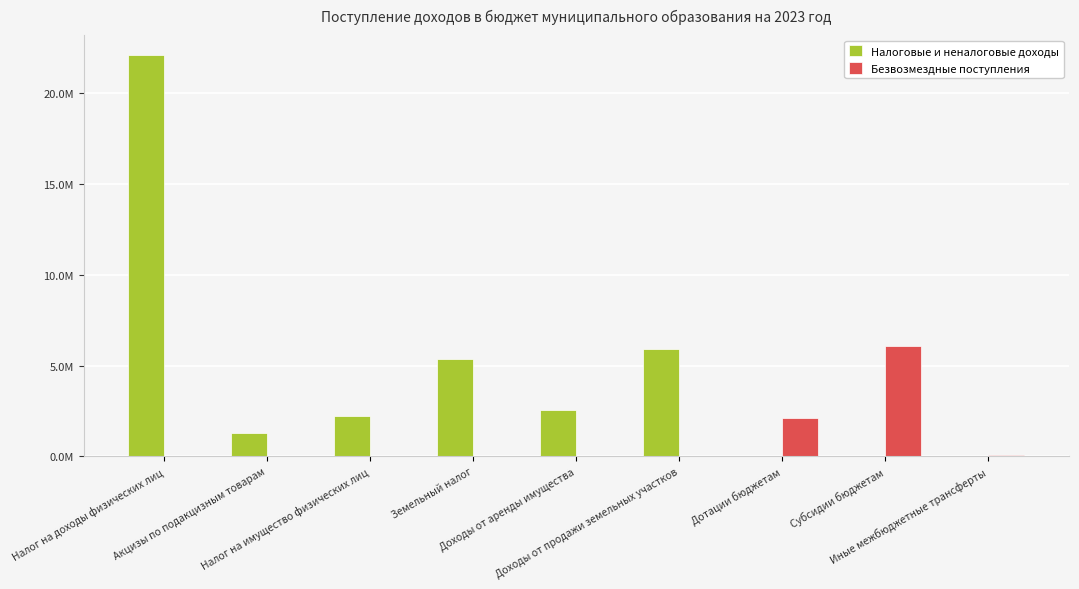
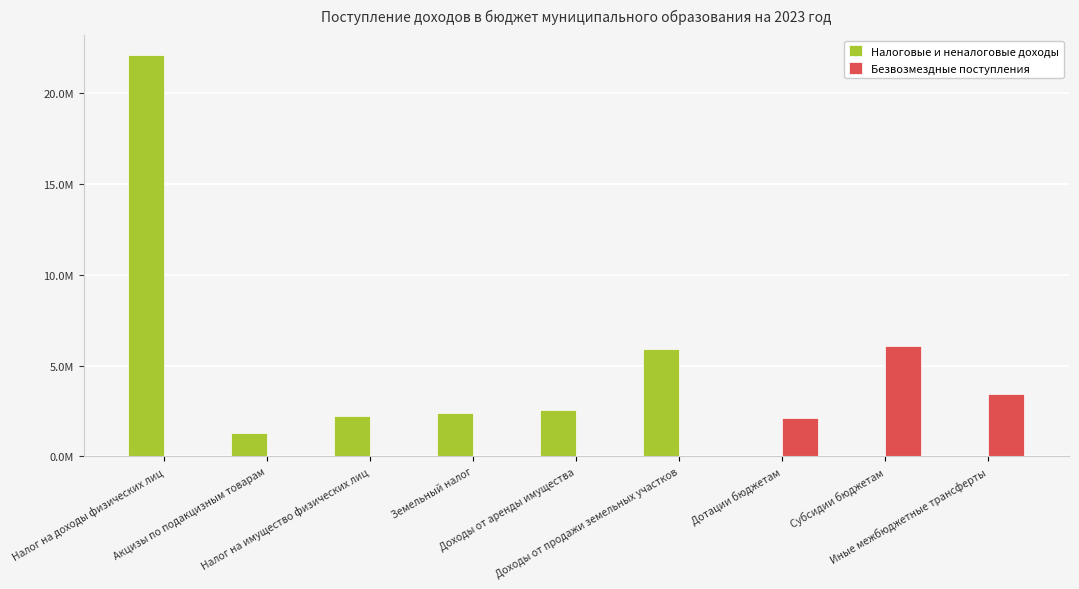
  {
    "Налоговые и неналоговые доходы": {
      "Налог на доходы физических лиц": 22100000,
      "Акцизы по подакцизным товарам": 1300000,
      "Налог на имущество физических лиц": 2200000,
-     "Земельный налог": 5400000,
+     "Земельный налог": 2400000,
      "Доходы от аренды имущества": 2500000,
      "Доходы от продажи земельных участков": 5900000,
      "Дотации бюджетам": 0,
      "Субсидии бюджетам": 0,
      "Иные межбюджетные трансферты": 0
    },
    "Безвозмездные поступления": {
      "Налог на доходы физических лиц": 0,
      "Акцизы по подакцизным товарам": 0,
      "Налог на имущество физических лиц": 0,
      "Земельный налог": 0,
      "Доходы от аренды имущества": 0,
      "Доходы от продажи земельных участков": 0,
      "Дотации бюджетам": 2100000,
      "Субсидии бюджетам": 6100000,
-     "Иные межбюджетные трансферты": 100000
+     "Иные межбюджетные трансферты": 3400000
    }
  }
